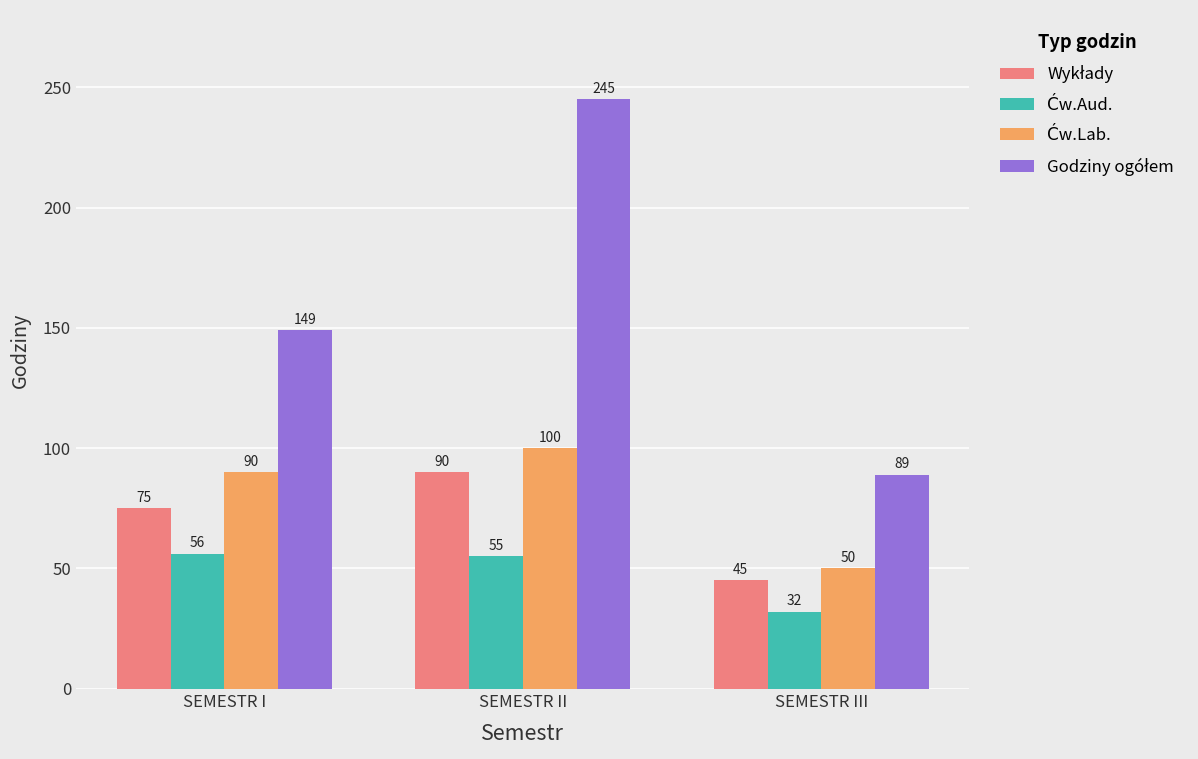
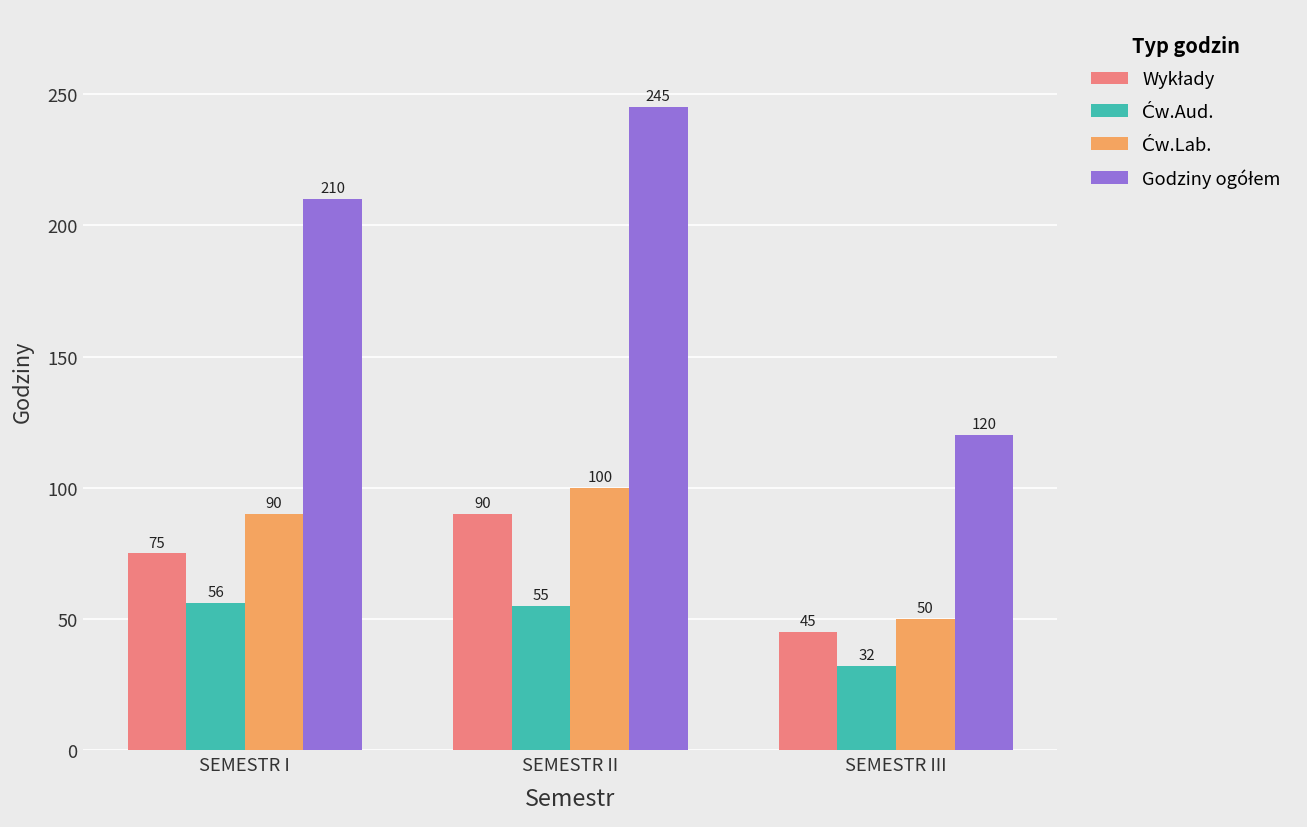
  {
    "Ćw.Aud.": {
      "SEMESTR I": 56,
      "SEMESTR II": 55,
      "SEMESTR III": 32
    },
    "Godziny ogółem": {
-     "SEMESTR I": 149,
+     "SEMESTR I": 210,
      "SEMESTR II": 245,
-     "SEMESTR III": 89
+     "SEMESTR III": 120
    }
  }
